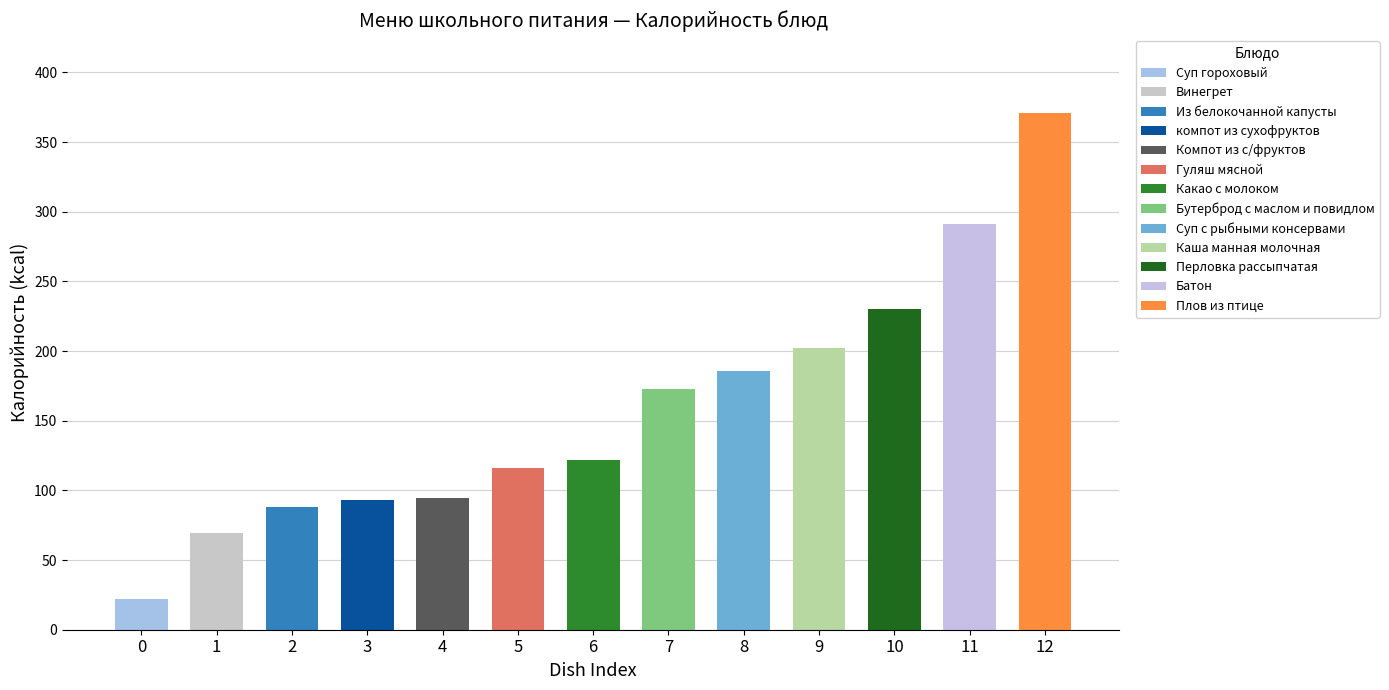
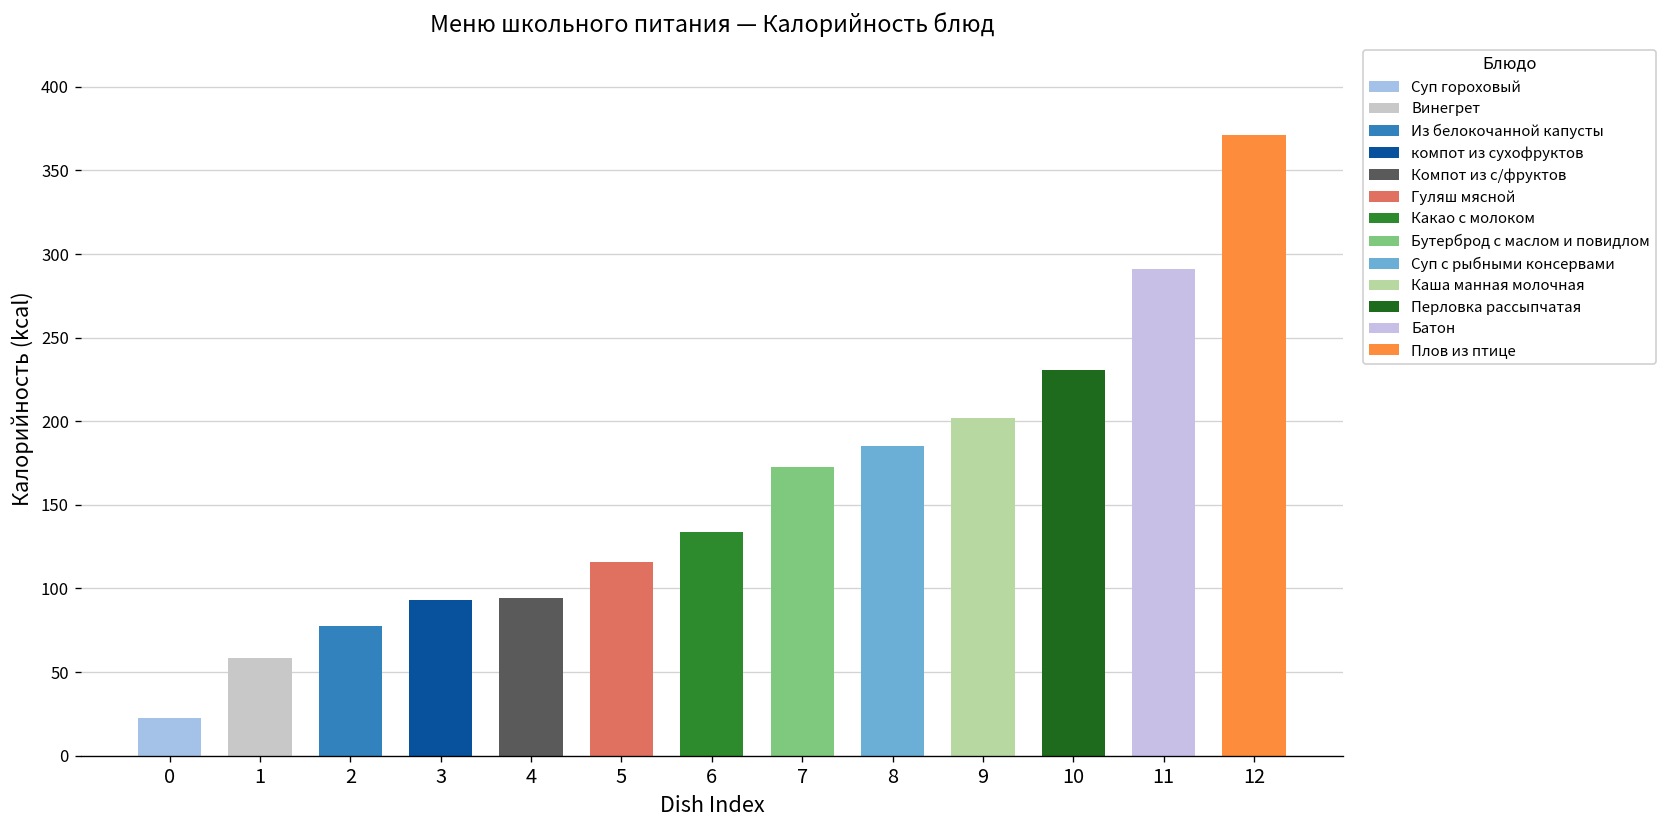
  {
    "0": 22,
-   "1": 69,
-   "2": 88,
+   "1": 58,
+   "2": 78,
    "3": 93,
    "4": 94,
    "5": 116,
-   "6": 122,
+   "6": 134,
    "7": 173,
    "8": 186,
    "9": 202,
    "10": 230,
    "11": 291,
    "12": 371
  }
